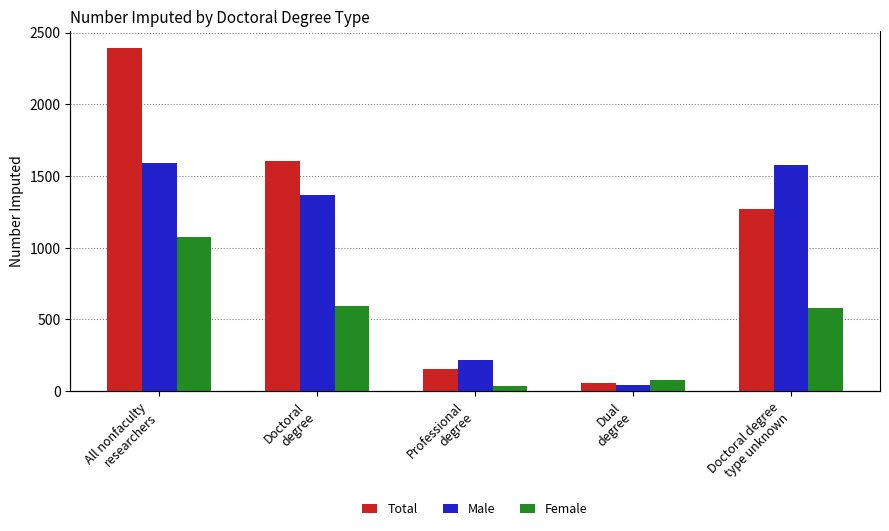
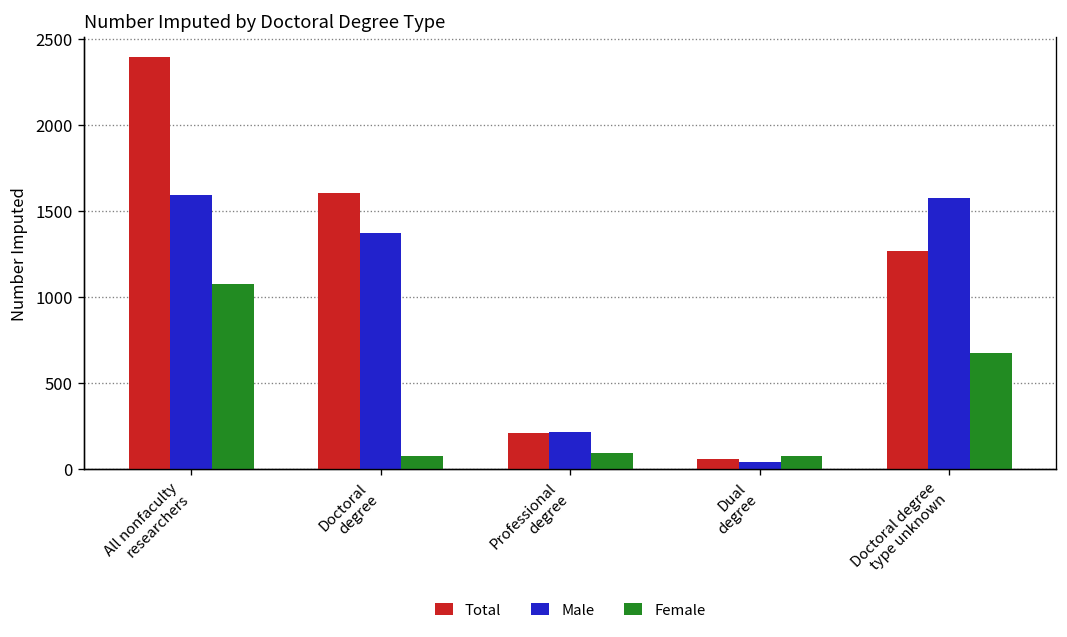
  {
    "Total": {
      "All nonfaculty researchers": 2390,
      "Doctoral degree": 1600,
-     "Professional degree": 150,
+     "Professional degree": 210,
      "Dual degree": 60,
      "Doctoral degree type unknown": 1270
    },
    "Male": {
      "All nonfaculty researchers": 1590,
      "Doctoral degree": 1370,
      "Professional degree": 210,
      "Dual degree": 40,
      "Doctoral degree type unknown": 1570
    },
    "Female": {
      "All nonfaculty researchers": 1070,
-     "Doctoral degree": 590,
-     "Professional degree": 30,
+     "Doctoral degree": 80,
+     "Professional degree": 100,
      "Dual degree": 80,
-     "Doctoral degree type unknown": 580
+     "Doctoral degree type unknown": 670
    }
  }
